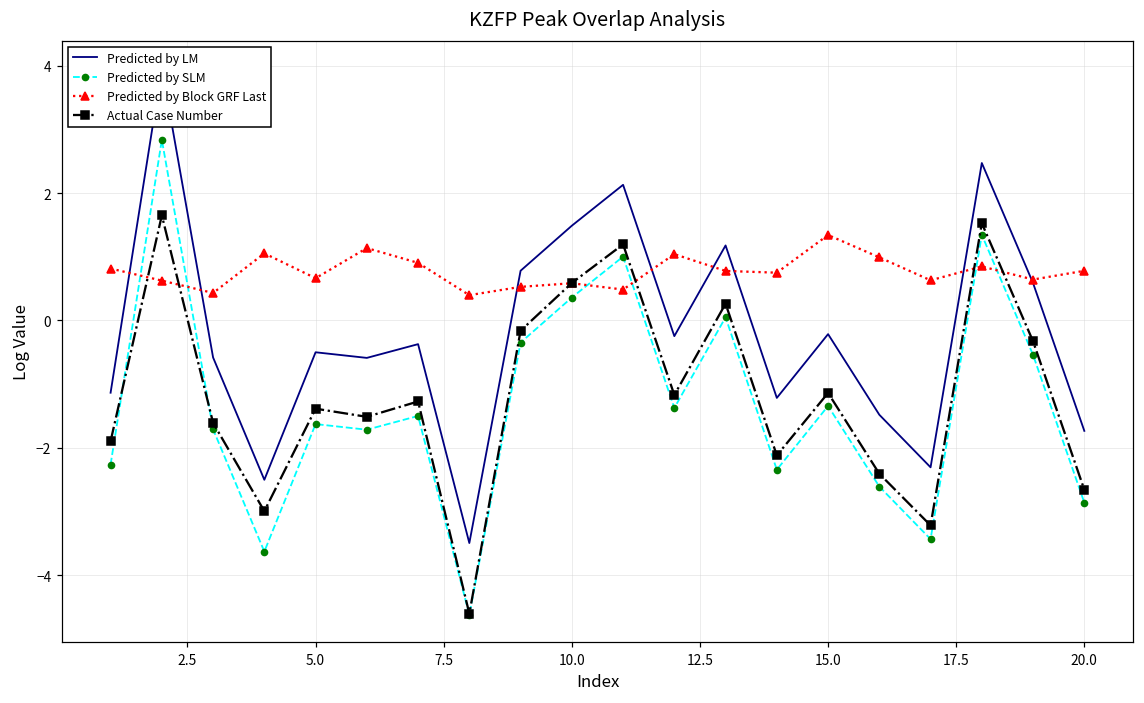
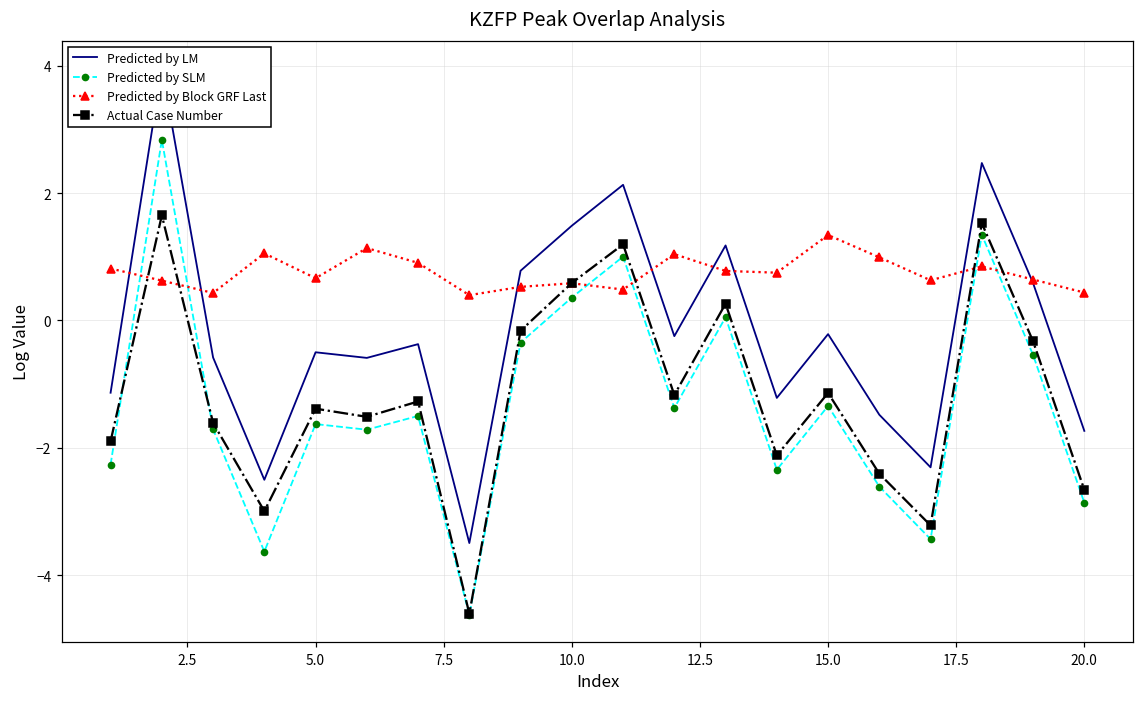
  {
    "Predicted by LM": {
      "5.0": -0.5,
      "10.0": 1.5,
      "15.0": -0.2,
      "20.0": -1.7
    },
    "Predicted by SLM": {
      "5.0": -1.6,
      "10.0": 0.4,
      "15.0": -1.3,
      "20.0": -2.9
    },
    "Predicted by Block GRF Last": {
      "5.0": 0.7,
      "15.0": 1.3,
-     "20.0": 0.8
+     "20.0": 0.4
    },
    "Actual Case Number": {
      "5.0": -1.4,
      "15.0": -1.1,
      "20.0": -2.7
    }
  }
